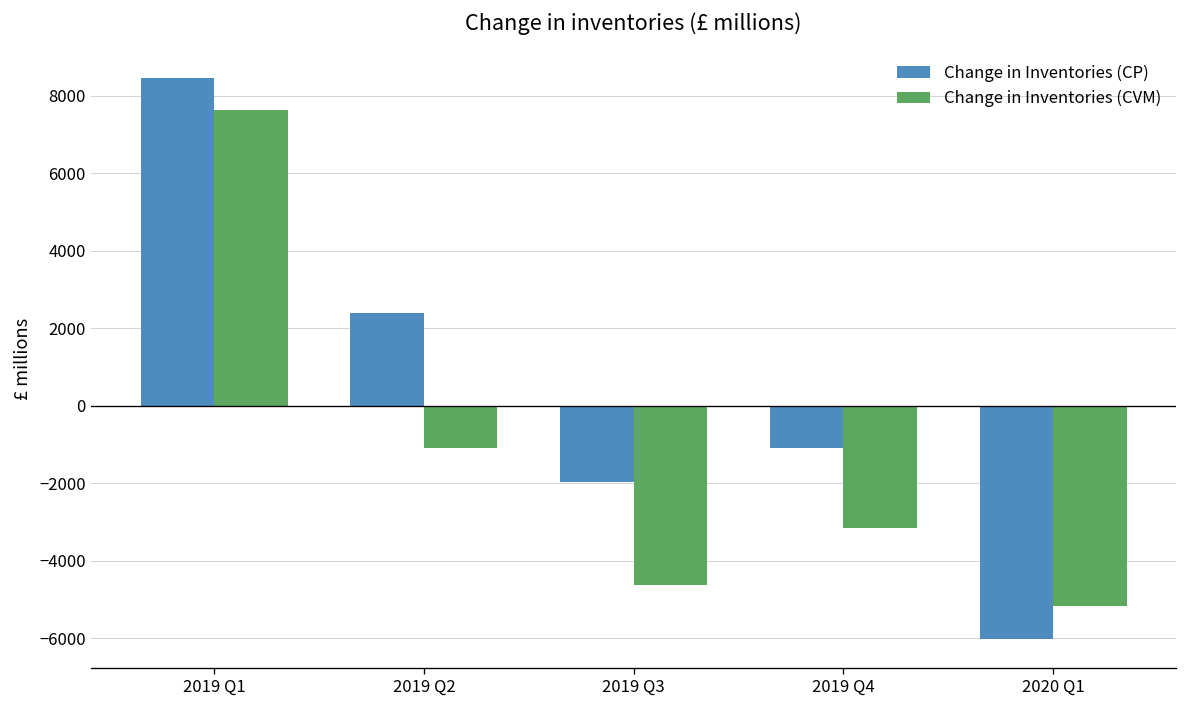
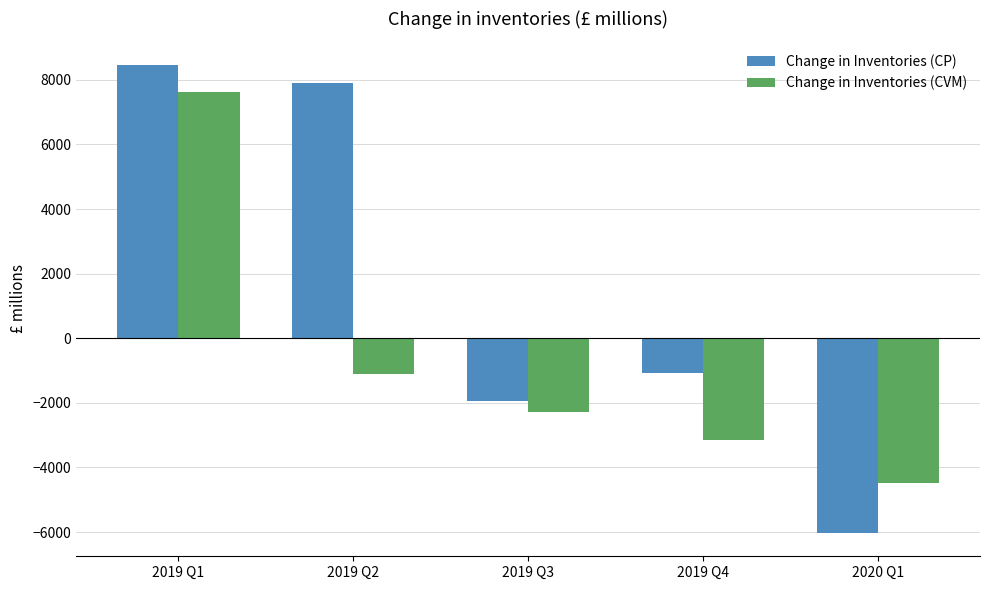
  {
    "Change in Inventories (CP)": {
      "2019 Q1": 8500,
-     "2019 Q2": 2400,
+     "2019 Q2": 7900,
      "2019 Q3": -2000,
      "2019 Q4": -1100,
      "2020 Q1": -6000
    },
    "Change in Inventories (CVM)": {
      "2019 Q1": 7600,
      "2019 Q2": -1100,
-     "2019 Q3": -4600,
+     "2019 Q3": -2300,
      "2019 Q4": -3200,
-     "2020 Q1": -5200
+     "2020 Q1": -4500
    }
  }
